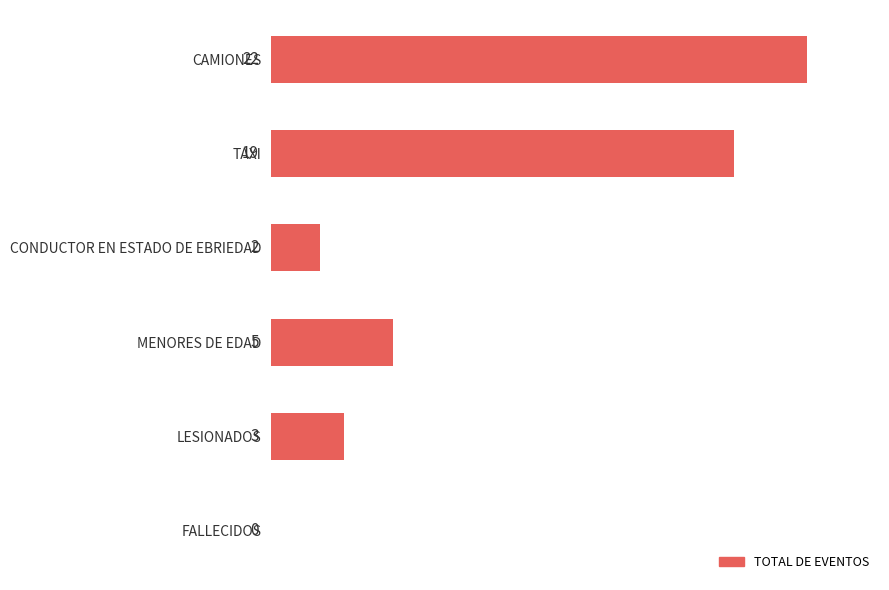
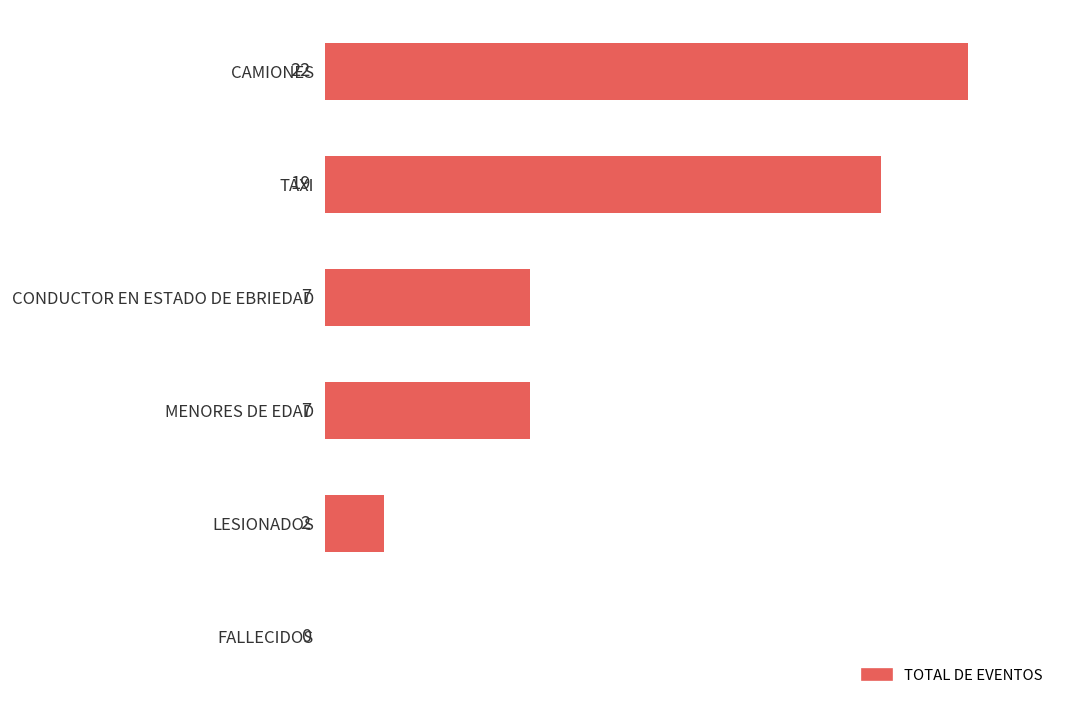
  {
-   "CONDUCTOR EN ESTADO DE EBRIEDAD": 2,
-   "MENORES DE EDAD": 5,
-   "LESIONADOS": 3,
+   "CONDUCTOR EN ESTADO DE EBRIEDAD": 7,
+   "MENORES DE EDAD": 7,
+   "LESIONADOS": 2,
    "FALLECIDOS": 0
  }
